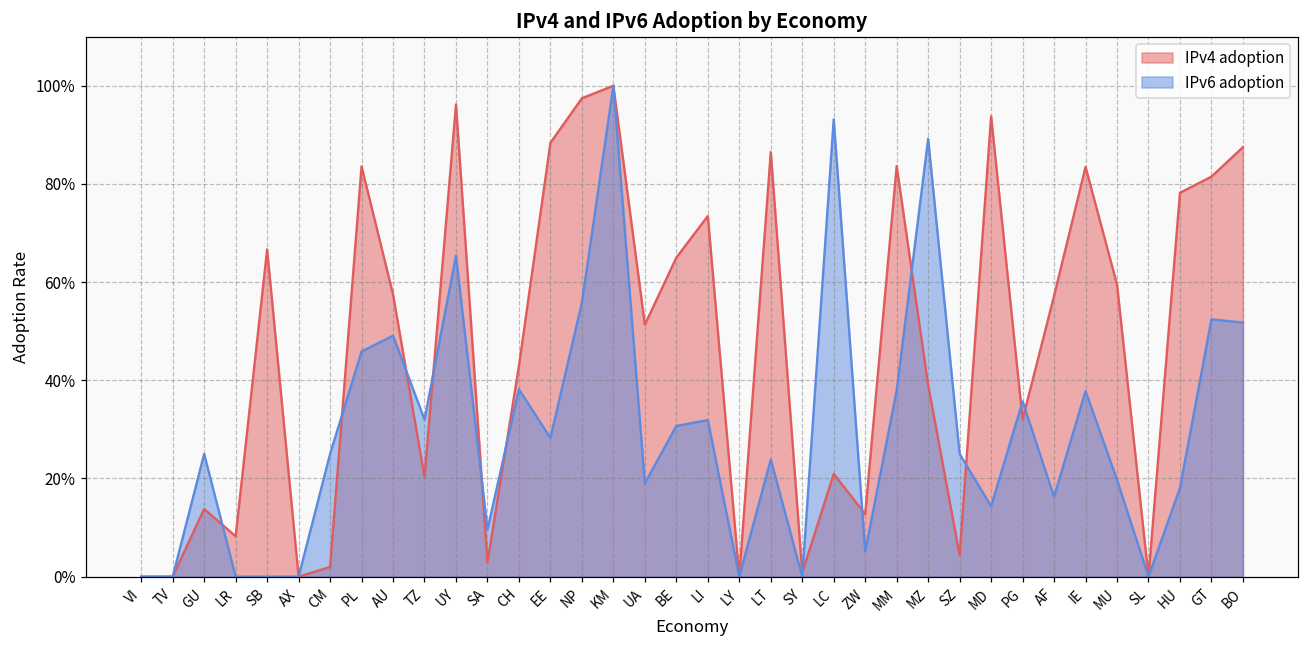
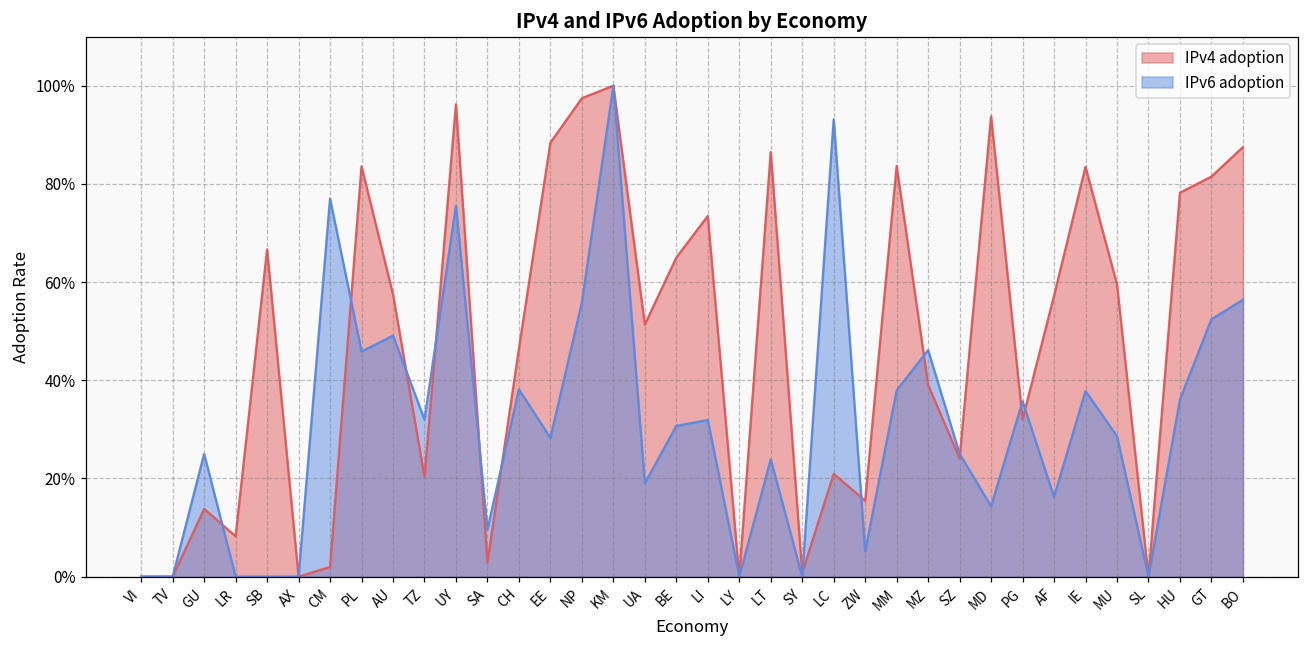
  {
    "IPv4 adoption": {
      "GU": "14%",
      "LR": "8%",
      "SB": "67%",
      "CM": "2%",
      "PL": "84%",
      "AU": "57%",
      "TZ": "20%",
      "UY": "96%",
      "SA": "3%",
-     "CH": "43%",
+     "CH": "46%",
      "EE": "88%",
      "NP": "97%",
      "UA": "51%",
      "BE": "65%",
      "LI": "73%",
      "LT": "86%",
      "SY": "1%",
      "LC": "21%",
-     "ZW": "13%",
+     "ZW": "15%",
      "MM": "84%",
      "MZ": "39%",
-     "SZ": "4%",
+     "SZ": "24%",
      "MD": "94%",
      "PG": "32%",
      "AF": "57%",
      "IE": "83%",
      "MU": "60%",
      "HU": "78%",
      "GT": "81%",
      "BO": "87%"
    },
    "IPv6 adoption": {
      "GU": "25%",
      "LR": "0%",
      "SB": "0%",
-     "CM": "25%",
+     "CM": "77%",
      "PL": "46%",
      "AU": "49%",
      "TZ": "32%",
-     "UY": "65%",
+     "UY": "76%",
      "SA": "10%",
      "CH": "38%",
      "EE": "28%",
      "NP": "56%",
      "UA": "19%",
      "BE": "31%",
      "LI": "32%",
      "LT": "24%",
      "SY": "0%",
      "LC": "93%",
      "ZW": "5%",
      "MM": "38%",
-     "MZ": "89%",
+     "MZ": "46%",
      "SZ": "25%",
      "MD": "14%",
      "PG": "36%",
      "AF": "16%",
      "IE": "38%",
-     "MU": "20%",
-     "HU": "18%",
+     "MU": "29%",
+     "HU": "36%",
      "GT": "52%",
-     "BO": "52%"
+     "BO": "56%"
    }
  }
